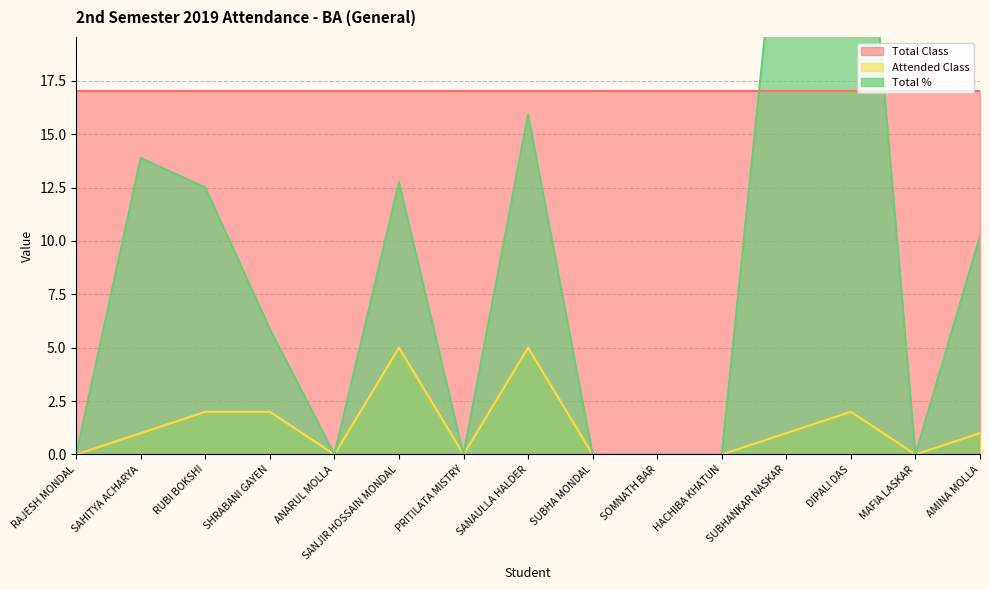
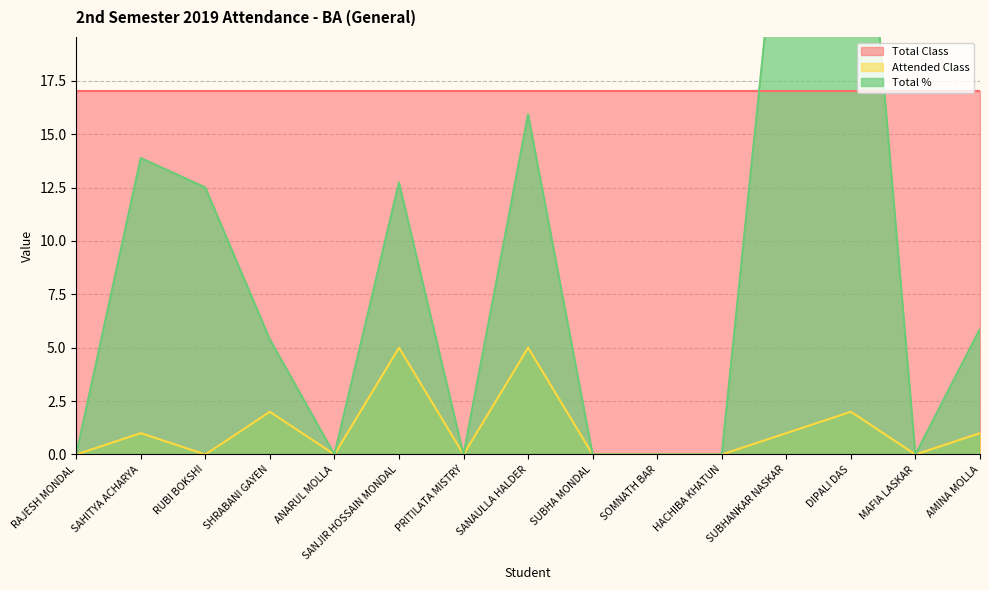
  {
    "Total Class": {
      "RAJESH MONDAL": 17.0,
      "SAHITYA ACHARYA": 17.0,
      "RUBI BOKSHI": 17.0,
      "SHRABANI GAYEN": 17.0,
      "ANARUL MOLLA": 17.0,
      "SANJIR HOSSAIN MONDAL": 17.0,
      "PRITILATA MISTRY": 17.0,
      "SANAULLA HALDER": 17.0,
      "SUBHA MONDAL": 17.0,
      "SOMNATH BAR": 17.0,
      "HACHIBA KHATUN": 17.0,
      "SUBHANKAR NASKAR": 17.0,
      "DIPALI DAS": 17.0,
      "AMINA MOLLA": 17.0
    },
    "Attended Class": {
      "SAHITYA ACHARYA": 1,
-     "RUBI BOKSHI": 2,
+     "RUBI BOKSHI": 0,
      "SHRABANI GAYEN": 2,
      "SANJIR HOSSAIN MONDAL": 5,
      "SANAULLA HALDER": 5,
      "SUBHANKAR NASKAR": 1,
      "DIPALI DAS": 2,
      "AMINA MOLLA": 1
    },
    "Total %": {
      "SAHITYA ACHARYA": 13.9,
      "RUBI BOKSHI": 12.5,
-     "SHRABANI GAYEN": 5.9,
+     "SHRABANI GAYEN": 5.4,
      "SANJIR HOSSAIN MONDAL": 12.7,
      "SANAULLA HALDER": 15.9,
-     "AMINA MOLLA": 10.2
+     "AMINA MOLLA": 5.9
    }
  }
